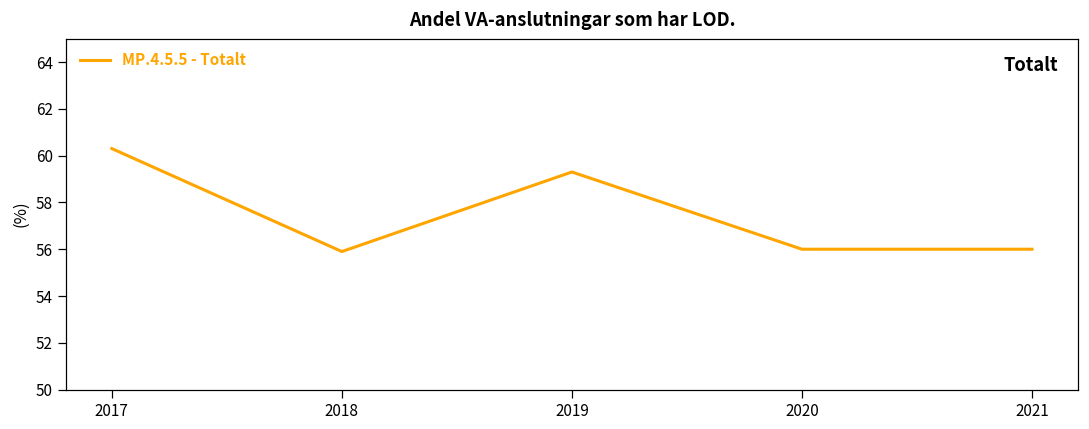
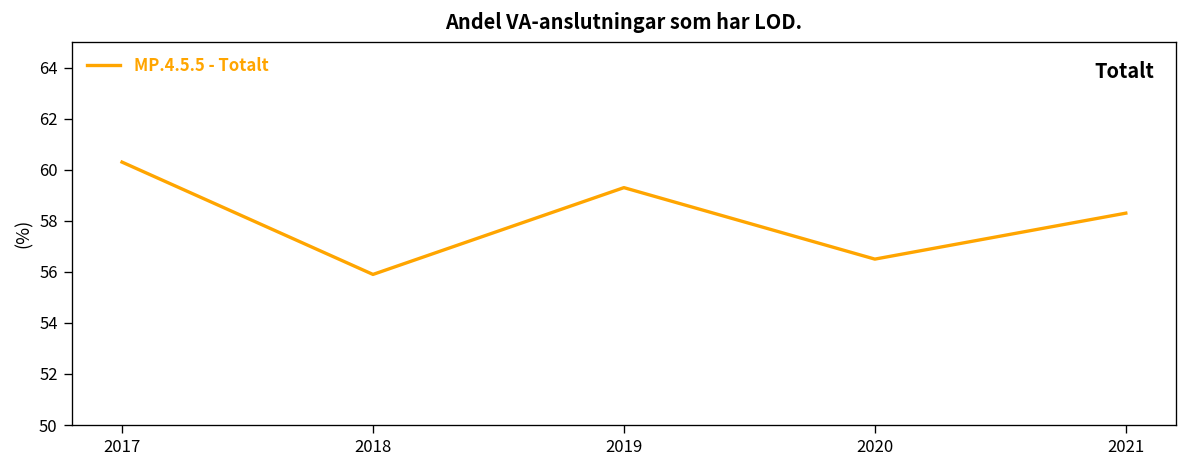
  {
    "2017": 60.3,
    "2018": 55.9,
    "2019": 59.3,
-   "2020": 56.0,
-   "2021": 56.0
+   "2020": 56.5,
+   "2021": 58.3
  }
